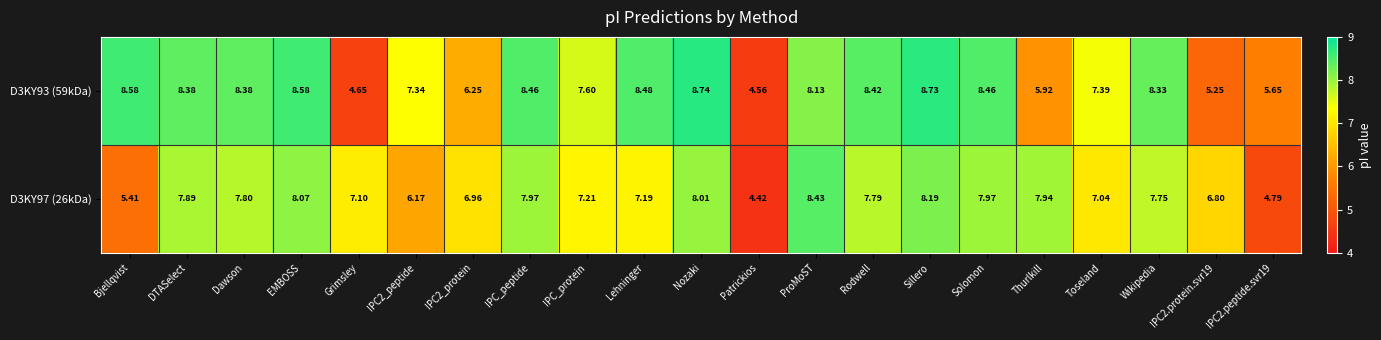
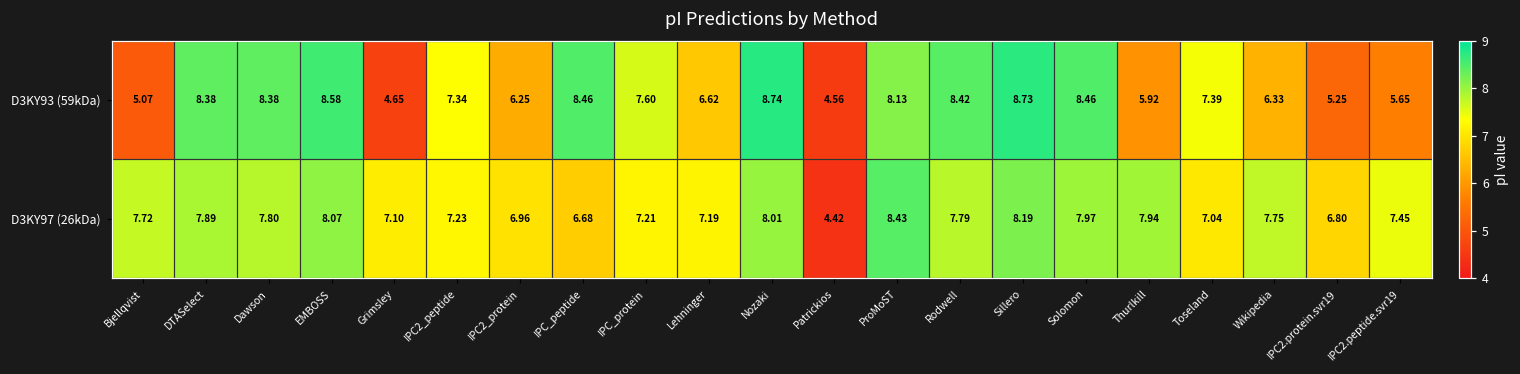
  {
    "D3KY93 (59kDa)": {
-     "Bjellqvist": 8.58,
+     "Bjellqvist": 5.07,
      "DTASelect": 8.38,
      "Dawson": 8.38,
      "EMBOSS": 8.58,
      "Grimsley": 4.65,
      "IPC2_peptide": 7.34,
      "IPC2_protein": 6.25,
      "IPC_peptide": 8.46,
      "IPC_protein": 7.60,
-     "Lehninger": 8.48,
+     "Lehninger": 6.62,
      "Nozaki": 8.74,
      "Patrickios": 4.56,
      "ProMoST": 8.13,
      "Rodwell": 8.42,
      "Sillero": 8.73,
      "Solomon": 8.46,
      "Thurlkill": 5.92,
      "Toseland": 7.39,
-     "Wikipedia": 8.33,
+     "Wikipedia": 6.33,
      "IPC2.protein.svr19": 5.25,
      "IPC2.peptide.svr19": 5.65
    },
    "D3KY97 (26kDa)": {
-     "Bjellqvist": 5.41,
+     "Bjellqvist": 7.72,
      "DTASelect": 7.89,
      "Dawson": 7.80,
      "EMBOSS": 8.07,
      "Grimsley": 7.10,
-     "IPC2_peptide": 6.17,
+     "IPC2_peptide": 7.23,
      "IPC2_protein": 6.96,
-     "IPC_peptide": 7.97,
+     "IPC_peptide": 6.68,
      "IPC_protein": 7.21,
      "Lehninger": 7.19,
      "Nozaki": 8.01,
      "Patrickios": 4.42,
      "ProMoST": 8.43,
      "Rodwell": 7.79,
      "Sillero": 8.19,
      "Solomon": 7.97,
      "Thurlkill": 7.94,
      "Toseland": 7.04,
      "Wikipedia": 7.75,
      "IPC2.protein.svr19": 6.80,
-     "IPC2.peptide.svr19": 4.79
+     "IPC2.peptide.svr19": 7.45
    }
  }
